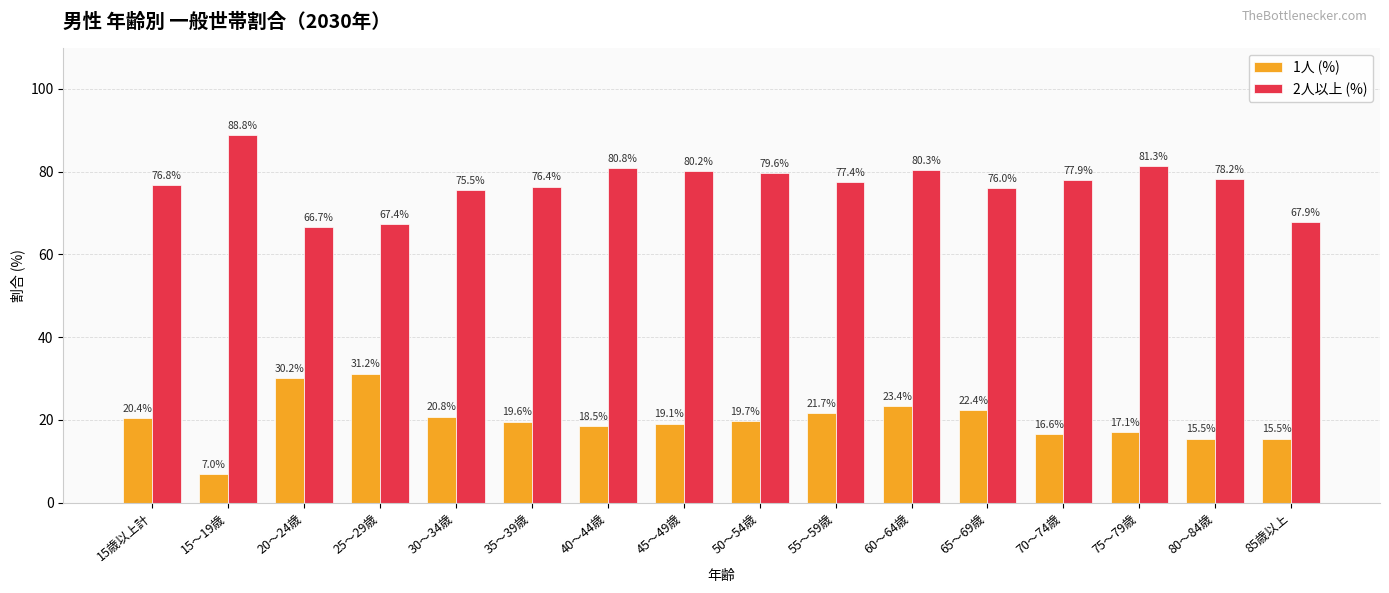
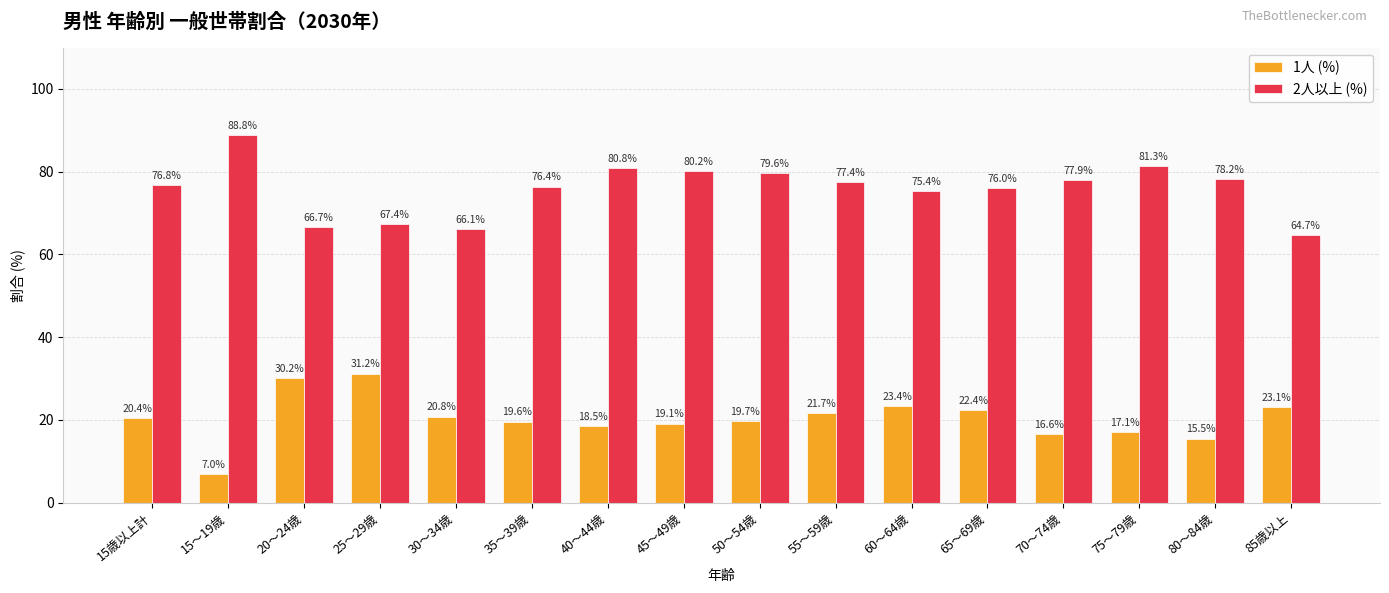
  {
    "1人 (%)": {
      "15歳以上計": "20.4%",
      "15～19歳": "7.0%",
      "20～24歳": "30.2%",
      "25～29歳": "31.2%",
      "30～34歳": "20.8%",
      "35～39歳": "19.6%",
      "40～44歳": "18.5%",
      "45～49歳": "19.1%",
      "50～54歳": "19.7%",
      "55～59歳": "21.7%",
      "60～64歳": "23.4%",
      "65～69歳": "22.4%",
      "70～74歳": "16.6%",
      "75～79歳": "17.1%",
      "80～84歳": "15.5%",
-     "85歳以上": "15.5%"
+     "85歳以上": "23.1%"
    },
    "2人以上 (%)": {
      "15歳以上計": "76.8%",
      "15～19歳": "88.8%",
      "20～24歳": "66.7%",
      "25～29歳": "67.4%",
-     "30～34歳": "75.5%",
+     "30～34歳": "66.1%",
      "35～39歳": "76.4%",
      "40～44歳": "80.8%",
      "45～49歳": "80.2%",
      "50～54歳": "79.6%",
      "55～59歳": "77.4%",
-     "60～64歳": "80.3%",
+     "60～64歳": "75.4%",
      "65～69歳": "76.0%",
      "70～74歳": "77.9%",
      "75～79歳": "81.3%",
      "80～84歳": "78.2%",
-     "85歳以上": "67.9%"
+     "85歳以上": "64.7%"
    }
  }
